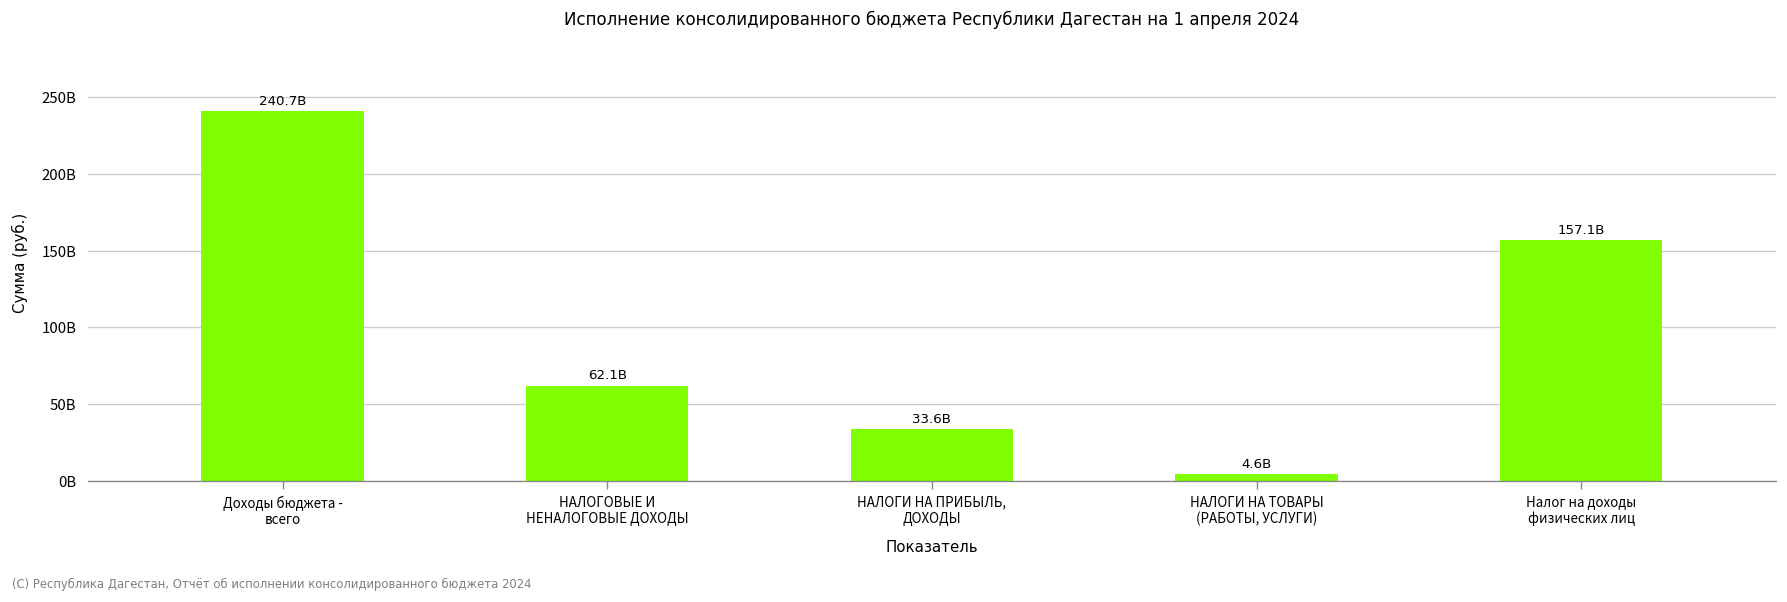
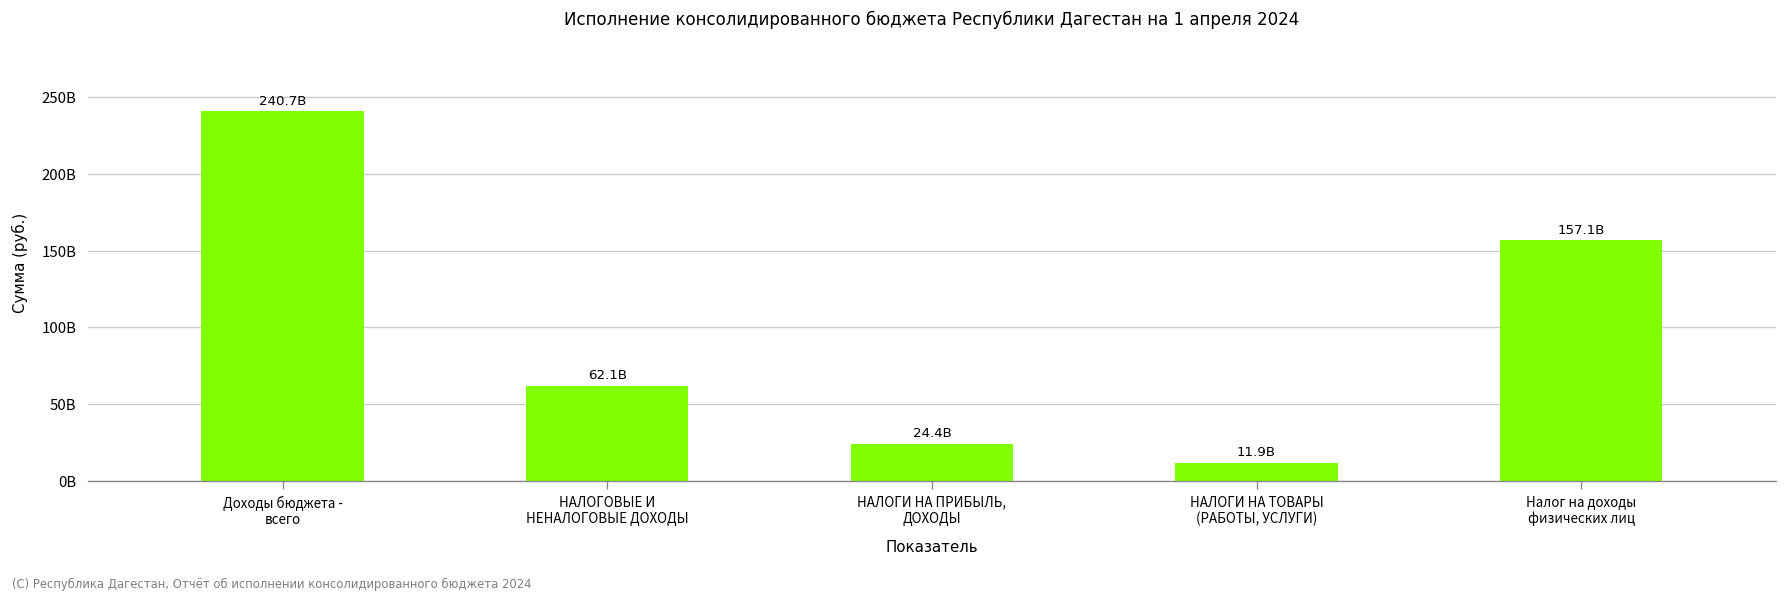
  {
    "Доходы бюджета - всего": "240.7B",
    "НАЛОГОВЫЕ И НЕНАЛОГОВЫЕ ДОХОДЫ": "62.1B",
-   "НАЛОГИ НА ПРИБЫЛЬ, ДОХОДЫ": "33.6B",
-   "НАЛОГИ НА ТОВАРЫ (РАБОТЫ, УСЛУГИ)": "4.6B",
+   "НАЛОГИ НА ПРИБЫЛЬ, ДОХОДЫ": "24.4B",
+   "НАЛОГИ НА ТОВАРЫ (РАБОТЫ, УСЛУГИ)": "11.9B",
    "Налог на доходы физических лиц": "157.1B"
  }
